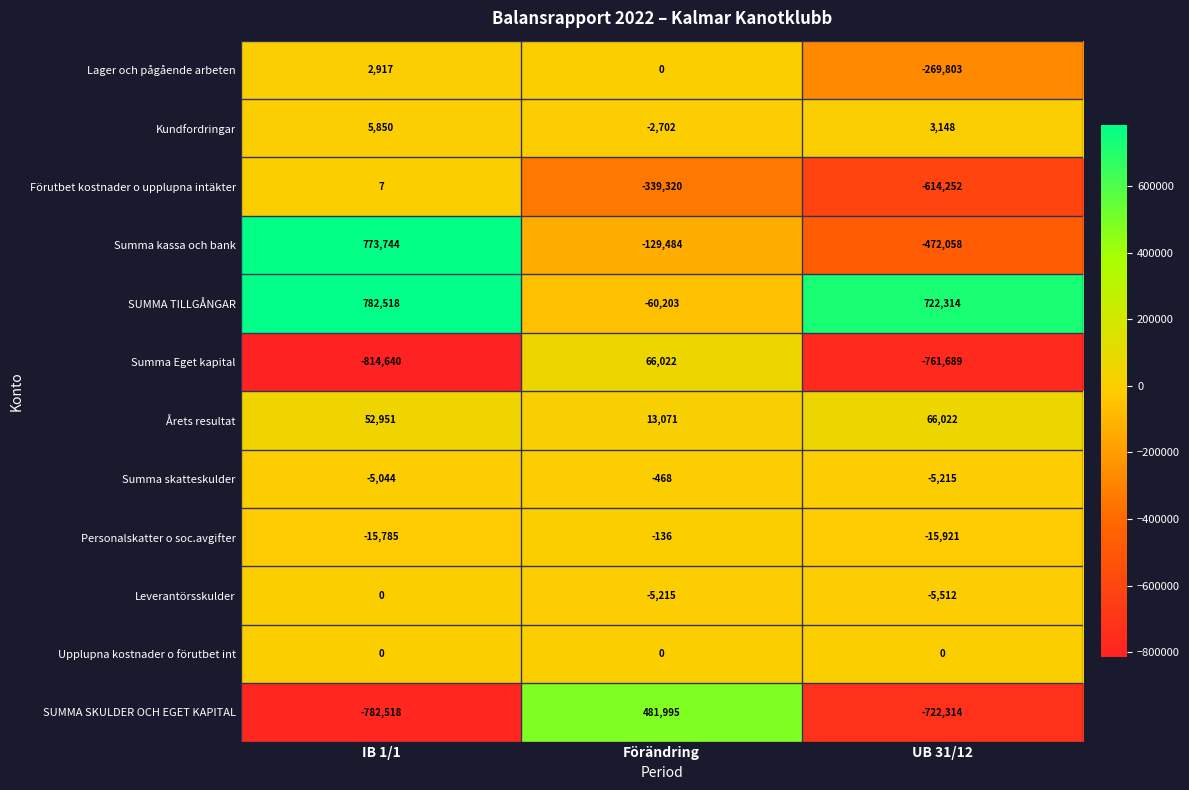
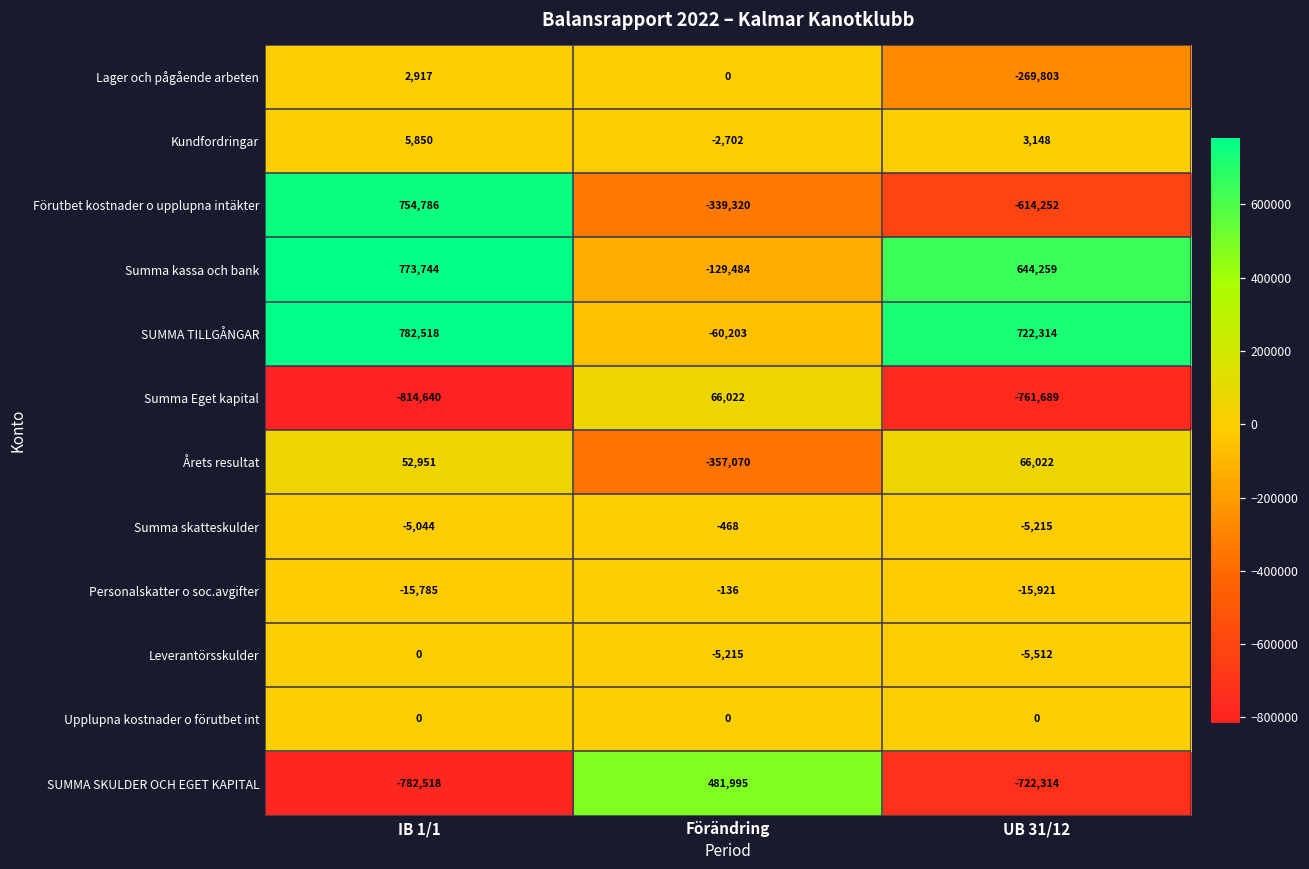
  {
    "Lager och pågående arbeten": {
      "IB 1/1": "2,917",
      "Förändring": "0",
      "UB 31/12": "-269,803"
    },
    "Kundfordringar": {
      "IB 1/1": "5,850",
      "Förändring": "-2,702",
      "UB 31/12": "3,148"
    },
    "Förutbet kostnader o upplupna intäkter": {
-     "IB 1/1": "7",
+     "IB 1/1": "754,786",
      "Förändring": "-339,320",
      "UB 31/12": "-614,252"
    },
    "Summa kassa och bank": {
      "IB 1/1": "773,744",
      "Förändring": "-129,484",
-     "UB 31/12": "-472,058"
+     "UB 31/12": "644,259"
    },
    "SUMMA TILLGÅNGAR": {
      "IB 1/1": "782,518",
      "Förändring": "-60,203",
      "UB 31/12": "722,314"
    },
    "Summa Eget kapital": {
      "IB 1/1": "-814,640",
      "Förändring": "66,022",
      "UB 31/12": "-761,689"
    },
    "Årets resultat": {
      "IB 1/1": "52,951",
-     "Förändring": "13,071",
+     "Förändring": "-357,070",
      "UB 31/12": "66,022"
    },
    "Summa skatteskulder": {
      "IB 1/1": "-5,044",
      "Förändring": "-468",
      "UB 31/12": "-5,215"
    },
    "Personalskatter o soc.avgifter": {
      "IB 1/1": "-15,785",
      "Förändring": "-136",
      "UB 31/12": "-15,921"
    },
    "Leverantörsskulder": {
      "IB 1/1": "0",
      "Förändring": "-5,215",
      "UB 31/12": "-5,512"
    },
    "Upplupna kostnader o förutbet int": {
      "IB 1/1": "0",
      "Förändring": "0",
      "UB 31/12": "0"
    },
    "SUMMA SKULDER OCH EGET KAPITAL": {
      "IB 1/1": "-782,518",
      "Förändring": "481,995",
      "UB 31/12": "-722,314"
    }
  }
